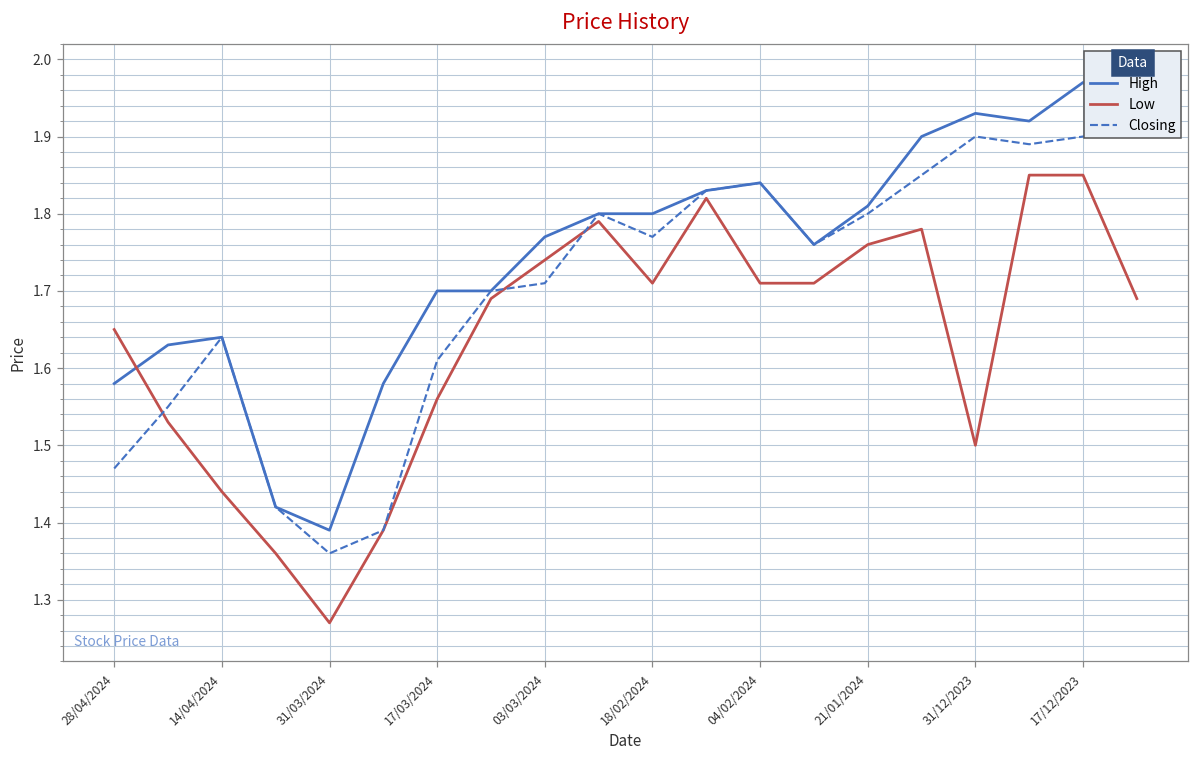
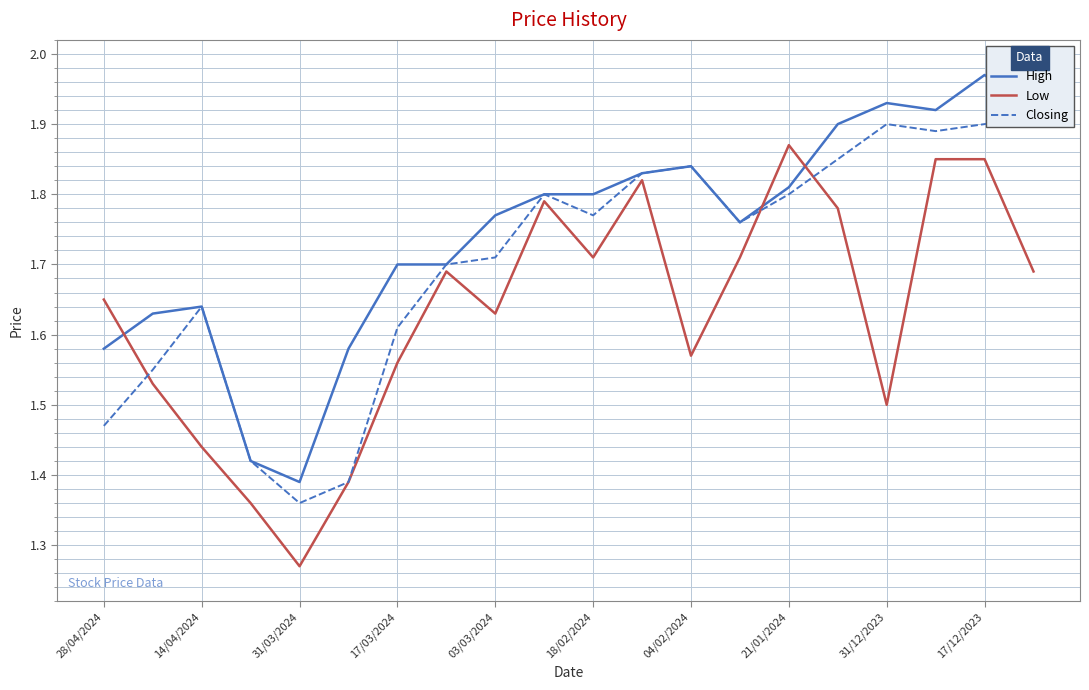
  {
    "Low": {
      "28/04/2024": 1.65,
      "14/04/2024": 1.44,
      "31/03/2024": 1.27,
      "17/03/2024": 1.56,
-     "03/03/2024": 1.74,
+     "03/03/2024": 1.63,
      "18/02/2024": 1.71,
-     "04/02/2024": 1.71,
-     "21/01/2024": 1.76,
+     "04/02/2024": 1.57,
+     "21/01/2024": 1.87,
      "31/12/2023": 1.50,
      "17/12/2023": 1.85
    }
  }
